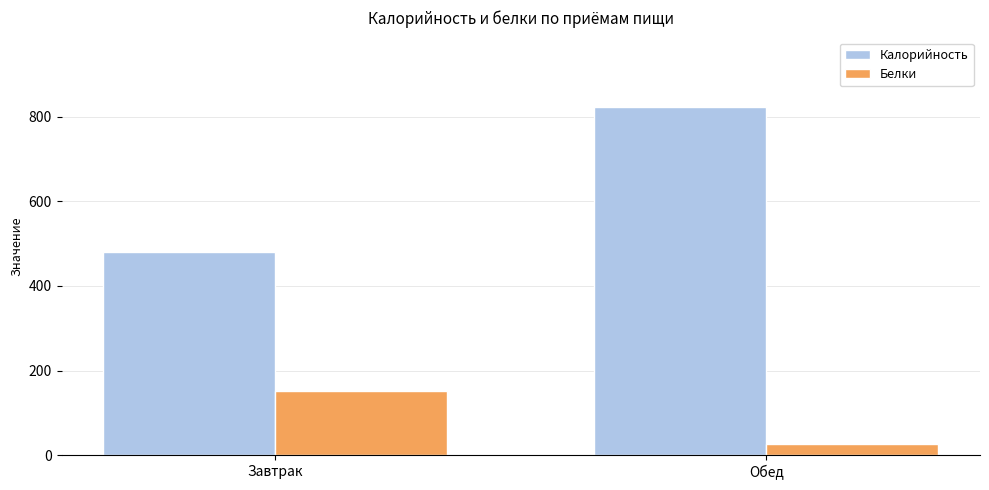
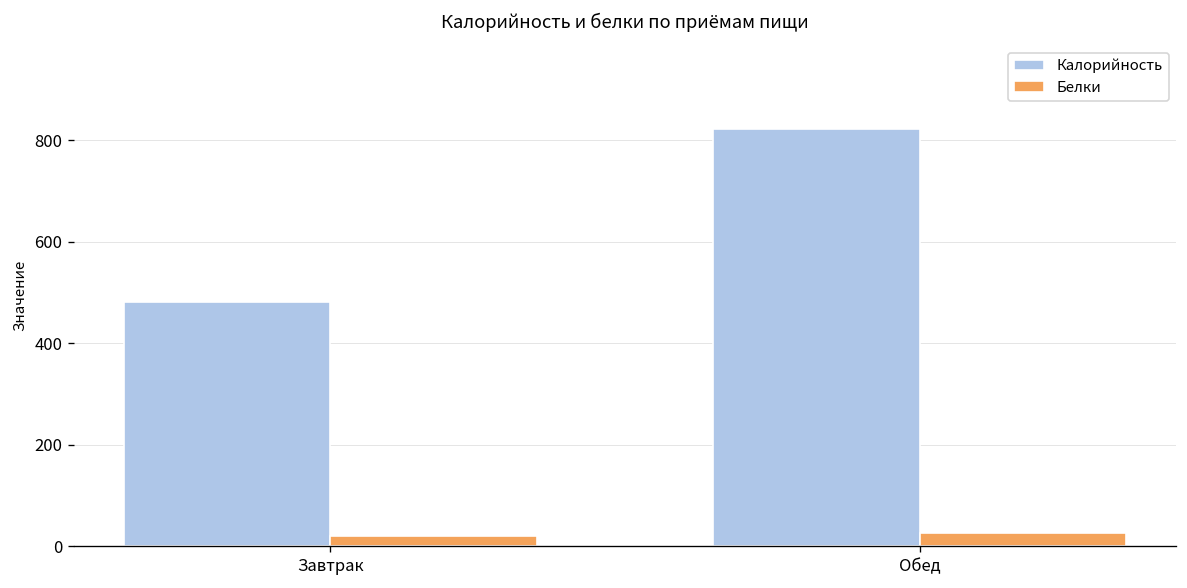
  {
    "Калорийность": {
      "Завтрак": 480,
      "Обед": 820
    },
    "Белки": {
-     "Завтрак": 150,
+     "Завтрак": 20,
      "Обед": 30
    }
  }
